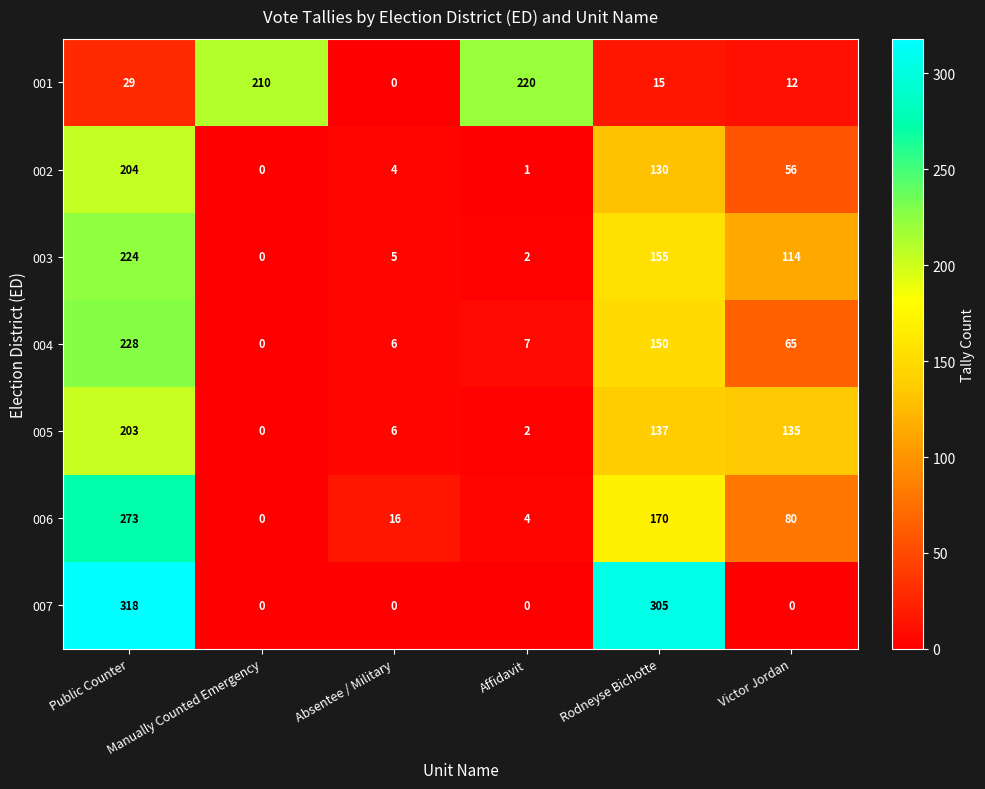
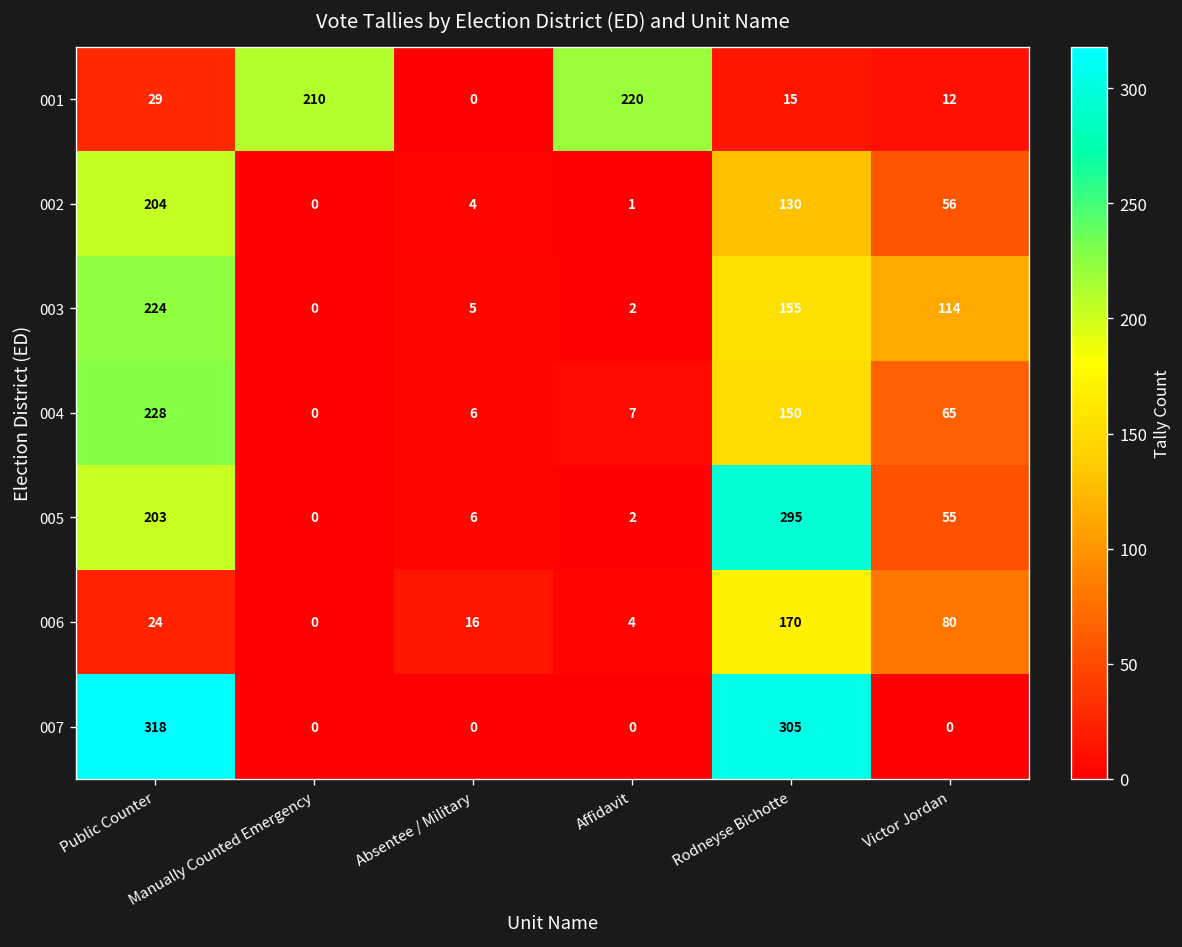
  {
    "001": {
      "Public Counter": 29,
      "Manually Counted Emergency": 210,
      "Absentee / Military": 0,
      "Affidavit": 220,
      "Rodneyse Bichotte": 15,
      "Victor Jordan": 12
    },
    "002": {
      "Public Counter": 204,
      "Manually Counted Emergency": 0,
      "Absentee / Military": 4,
      "Affidavit": 1,
      "Rodneyse Bichotte": 130,
      "Victor Jordan": 56
    },
    "003": {
      "Public Counter": 224,
      "Manually Counted Emergency": 0,
      "Absentee / Military": 5,
      "Affidavit": 2,
      "Rodneyse Bichotte": 155,
      "Victor Jordan": 114
    },
    "004": {
      "Public Counter": 228,
      "Manually Counted Emergency": 0,
      "Absentee / Military": 6,
      "Affidavit": 7,
      "Rodneyse Bichotte": 150,
      "Victor Jordan": 65
    },
    "005": {
      "Public Counter": 203,
      "Manually Counted Emergency": 0,
      "Absentee / Military": 6,
      "Affidavit": 2,
-     "Rodneyse Bichotte": 137,
-     "Victor Jordan": 135
+     "Rodneyse Bichotte": 295,
+     "Victor Jordan": 55
    },
    "006": {
-     "Public Counter": 273,
+     "Public Counter": 24,
      "Manually Counted Emergency": 0,
      "Absentee / Military": 16,
      "Affidavit": 4,
      "Rodneyse Bichotte": 170,
      "Victor Jordan": 80
    },
    "007": {
      "Public Counter": 318,
      "Manually Counted Emergency": 0,
      "Absentee / Military": 0,
      "Affidavit": 0,
      "Rodneyse Bichotte": 305,
      "Victor Jordan": 0
    }
  }
